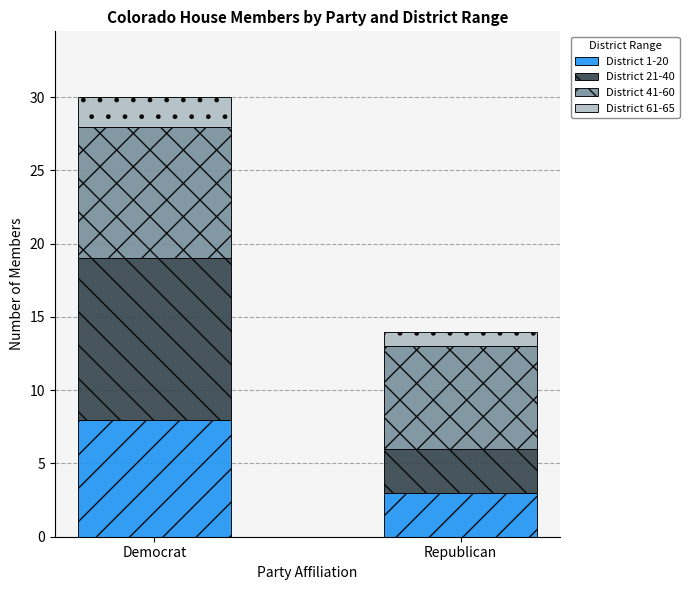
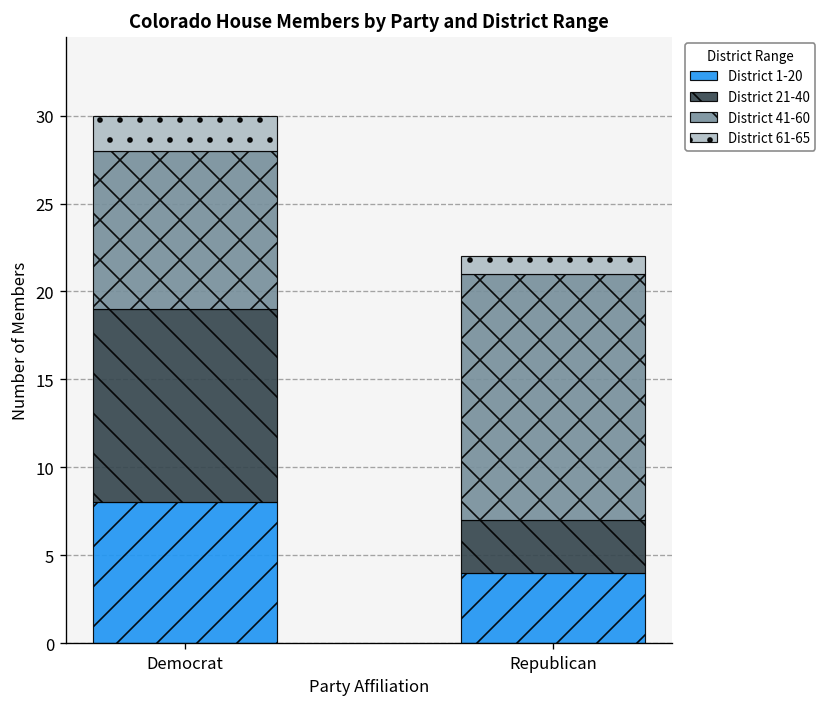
  {
    "District 1-20": {
      "Democrat": 8,
-     "Republican": 3
+     "Republican": 4
    },
    "District 21-40": {
      "Democrat": 11,
      "Republican": 3
    },
    "District 41-60": {
      "Democrat": 9,
-     "Republican": 7
+     "Republican": 14
    },
    "District 61-65": {
      "Democrat": 2,
      "Republican": 1
    }
  }
